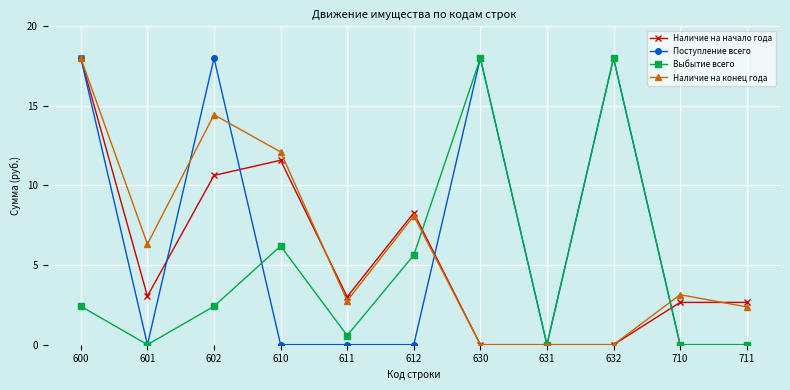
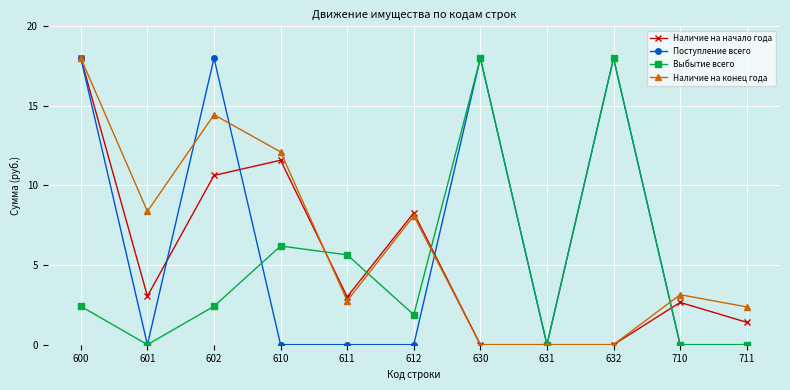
  {
    "Наличие на начало года": {
      "601": 3.0,
      "602": 10.6,
      "610": 11.6,
      "611": 3.0,
      "612": 8.3,
      "710": 2.7,
-     "711": 2.7
+     "711": 1.4
    },
    "Поступление всего": {
      "602": 18.0,
      "610": 0.0,
      "611": 0.0,
      "612": 0.0
    },
    "Выбытие всего": {
      "600": 2.4,
      "602": 2.4,
      "610": 6.2,
-     "611": 0.6,
-     "612": 5.6
+     "611": 5.6,
+     "612": 1.9
    },
    "Наличие на конец года": {
-     "601": 6.3,
+     "601": 8.4,
      "602": 14.4,
      "610": 12.1,
      "611": 2.8,
      "612": 8.1,
      "710": 3.1,
      "711": 2.4
    }
  }
